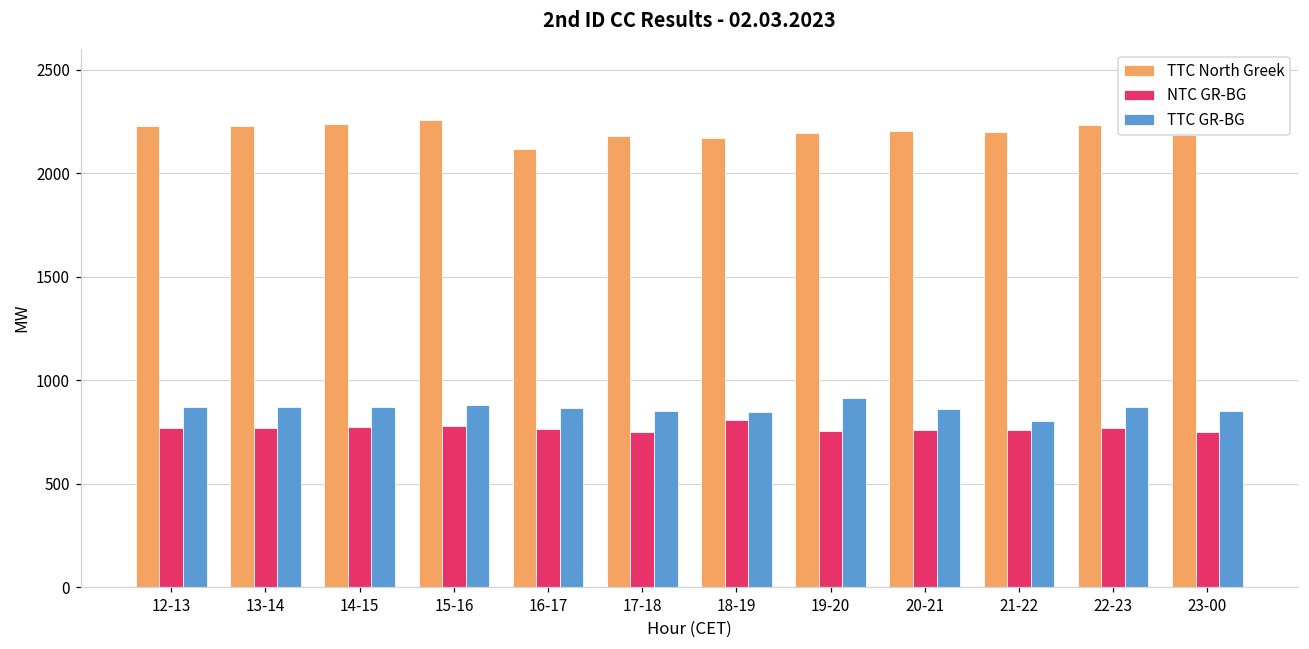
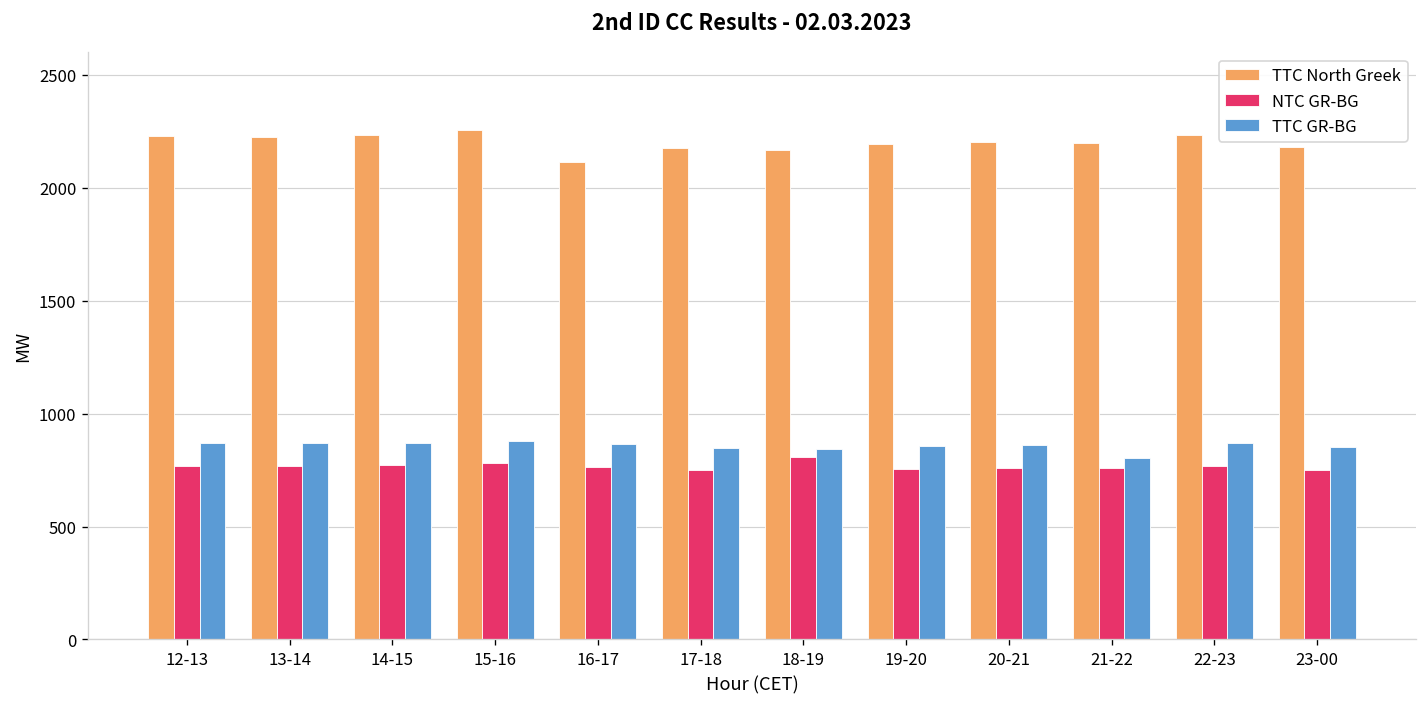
  {
    "TTC North Greek": {
      "12-13": 2230,
      "13-14": 2230,
      "14-15": 2240,
      "15-16": 2260,
      "16-17": 2120,
      "17-18": 2180,
      "18-19": 2170,
      "19-20": 2200,
      "20-21": 2200,
      "21-22": 2200,
      "22-23": 2230,
      "23-00": 2180
    },
    "NTC GR-BG": {
      "12-13": 770,
      "13-14": 770,
      "14-15": 770,
      "15-16": 780,
      "16-17": 770,
      "17-18": 750,
      "18-19": 810,
      "19-20": 760,
      "20-21": 760,
      "21-22": 760,
      "22-23": 770,
      "23-00": 750
    },
    "TTC GR-BG": {
      "12-13": 870,
      "13-14": 870,
      "14-15": 870,
      "15-16": 880,
      "16-17": 870,
      "17-18": 850,
      "18-19": 850,
-     "19-20": 910,
+     "19-20": 860,
      "20-21": 860,
      "21-22": 800,
      "22-23": 870,
      "23-00": 850
    }
  }
